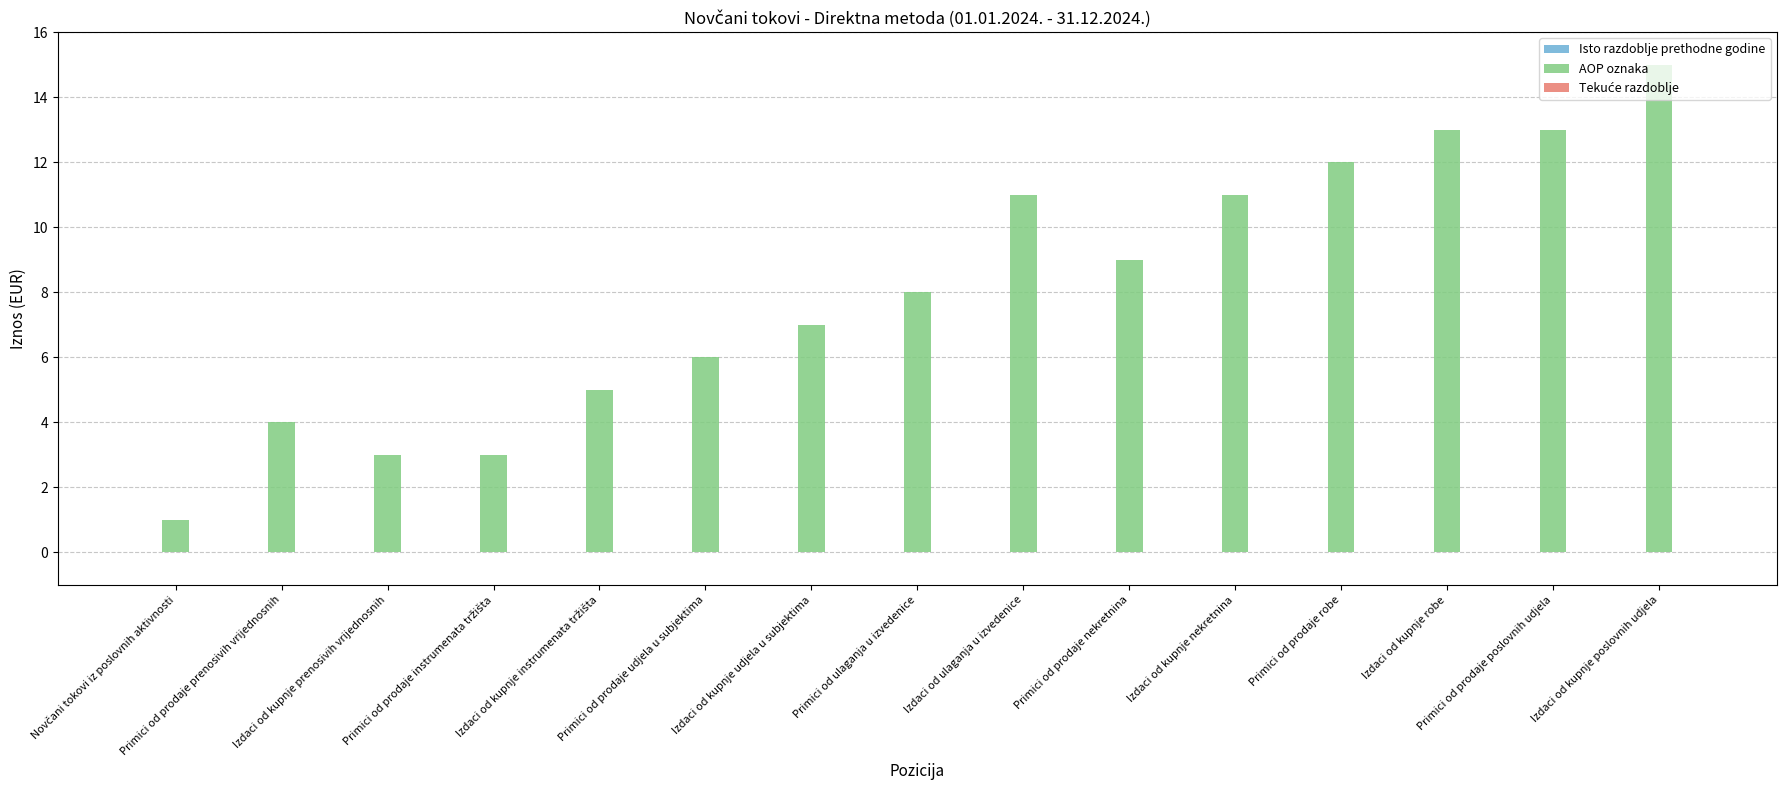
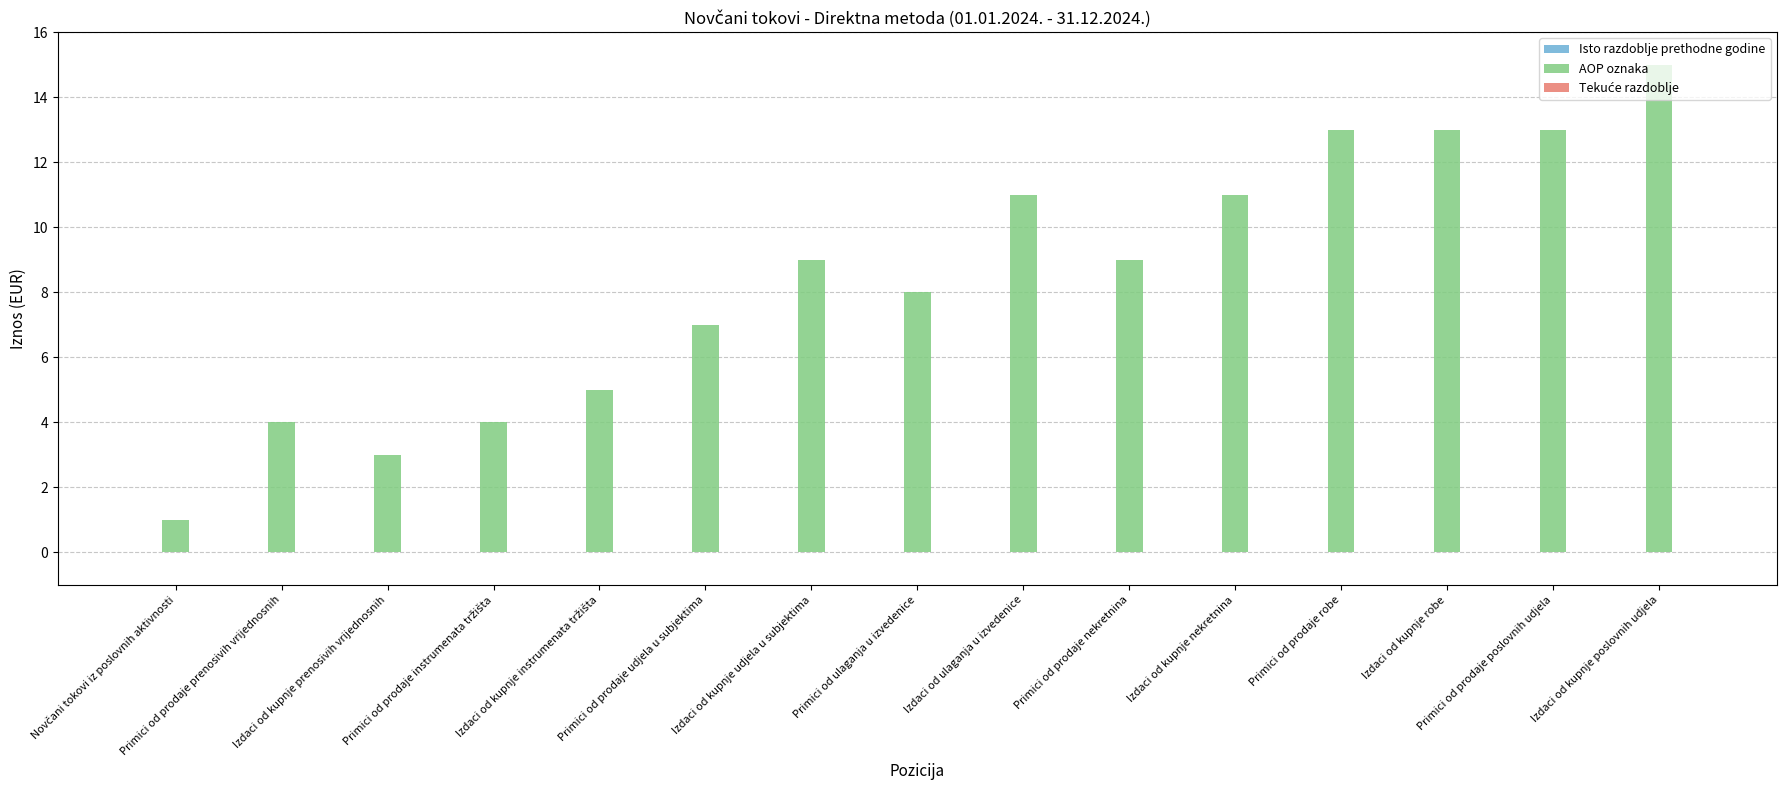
  {
    "Isto razdoblje prethodne godine": {
      "Novčani tokovi iz poslovnih aktivnosti": 0,
      "Primici od prodaje prenosivih vrijednosnih": 0,
      "Izdaci od kupnje prenosivih vrijednosnih": 0,
      "Primici od prodaje instrumenata tržišta": 0,
      "Izdaci od kupnje instrumenata tržišta": 0,
      "Primici od prodaje udjela u subjektima": 0,
      "Izdaci od kupnje udjela u subjektima": 0,
      "Primici od ulaganja u izvedenice": 0,
      "Izdaci od ulaganja u izvedenice": 0,
      "Primici od prodaje nekretnina": 0,
      "Izdaci od kupnje nekretnina": 0,
      "Primici od prodaje robe": 0,
      "Izdaci od kupnje robe": 0,
      "Primici od prodaje poslovnih udjela": 0,
      "Izdaci od kupnje poslovnih udjela": 0
    },
    "AOP oznaka": {
      "Novčani tokovi iz poslovnih aktivnosti": 1,
      "Primici od prodaje prenosivih vrijednosnih": 4,
      "Izdaci od kupnje prenosivih vrijednosnih": 3,
-     "Primici od prodaje instrumenata tržišta": 3,
+     "Primici od prodaje instrumenata tržišta": 4,
      "Izdaci od kupnje instrumenata tržišta": 5,
-     "Primici od prodaje udjela u subjektima": 6,
-     "Izdaci od kupnje udjela u subjektima": 7,
+     "Primici od prodaje udjela u subjektima": 7,
+     "Izdaci od kupnje udjela u subjektima": 9,
      "Primici od ulaganja u izvedenice": 8,
      "Izdaci od ulaganja u izvedenice": 11,
      "Primici od prodaje nekretnina": 9,
      "Izdaci od kupnje nekretnina": 11,
-     "Primici od prodaje robe": 12,
+     "Primici od prodaje robe": 13,
      "Izdaci od kupnje robe": 13,
      "Primici od prodaje poslovnih udjela": 13
    },
    "Tekuće razdoblje": {
      "Novčani tokovi iz poslovnih aktivnosti": 0,
      "Primici od prodaje prenosivih vrijednosnih": 0,
      "Izdaci od kupnje prenosivih vrijednosnih": 0,
      "Primici od prodaje instrumenata tržišta": 0,
      "Izdaci od kupnje instrumenata tržišta": 0,
      "Primici od prodaje udjela u subjektima": 0,
      "Izdaci od kupnje udjela u subjektima": 0,
      "Primici od ulaganja u izvedenice": 0,
      "Izdaci od ulaganja u izvedenice": 0,
      "Primici od prodaje nekretnina": 0,
      "Izdaci od kupnje nekretnina": 0,
      "Primici od prodaje robe": 0,
      "Izdaci od kupnje robe": 0,
      "Primici od prodaje poslovnih udjela": 0,
      "Izdaci od kupnje poslovnih udjela": 0
    }
  }
